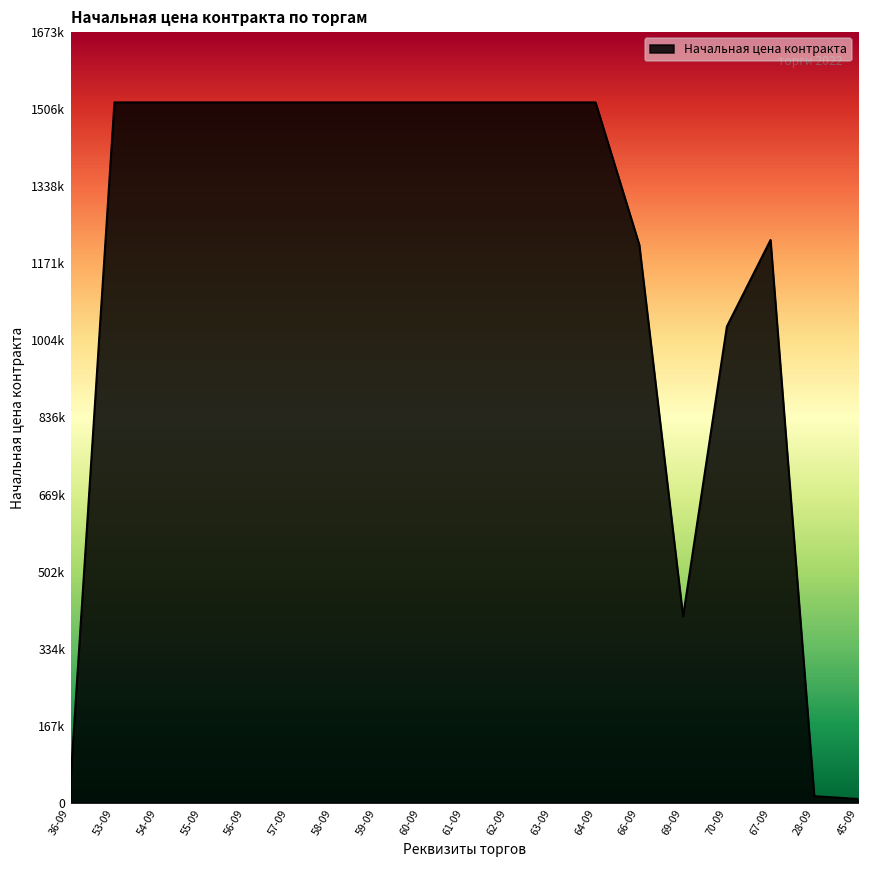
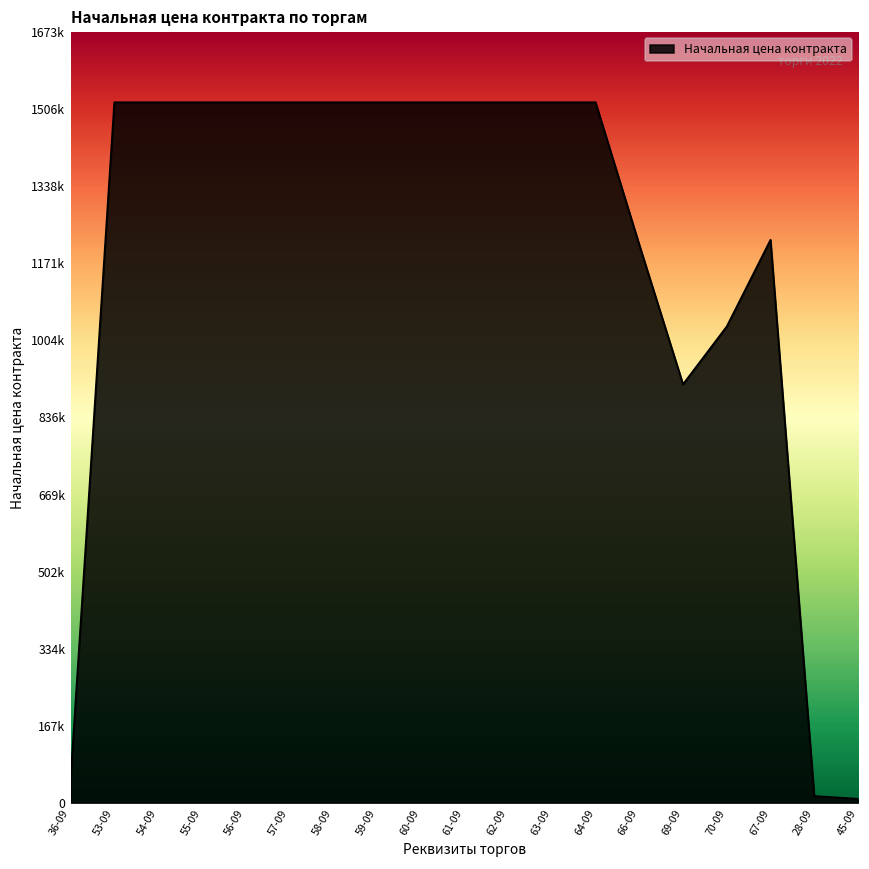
  {
    "36-09": 50000,
    "53-09": 1520000,
    "54-09": 1520000,
    "55-09": 1520000,
    "56-09": 1520000,
    "57-09": 1520000,
    "58-09": 1520000,
    "59-09": 1520000,
    "60-09": 1520000,
    "61-09": 1520000,
    "62-09": 1520000,
    "63-09": 1520000,
    "64-09": 1520000,
    "66-09": 1210000,
-   "69-09": 400000,
+   "69-09": 910000,
    "70-09": 1030000,
    "67-09": 1220000,
    "28-09": 10000,
    "45-09": 10000
  }
